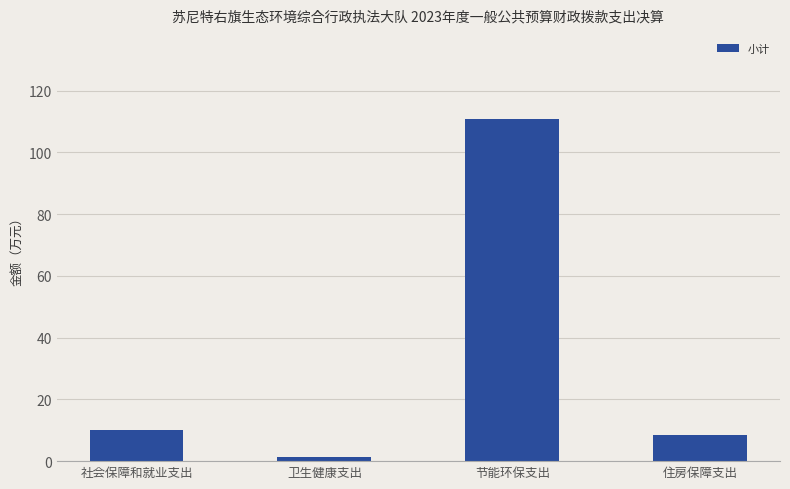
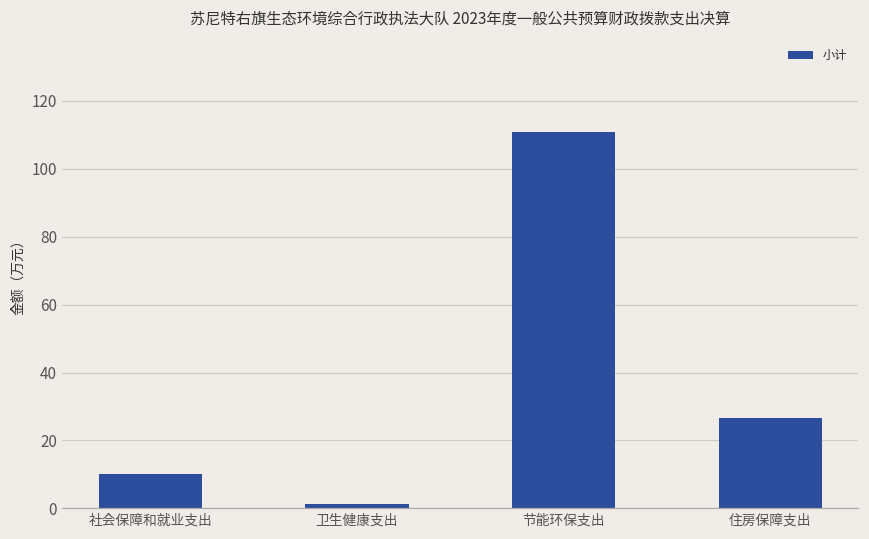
  {
    "社会保障和就业支出": 10,
    "卫生健康支出": 1,
    "节能环保支出": 111,
-   "住房保障支出": 9
+   "住房保障支出": 27
  }
